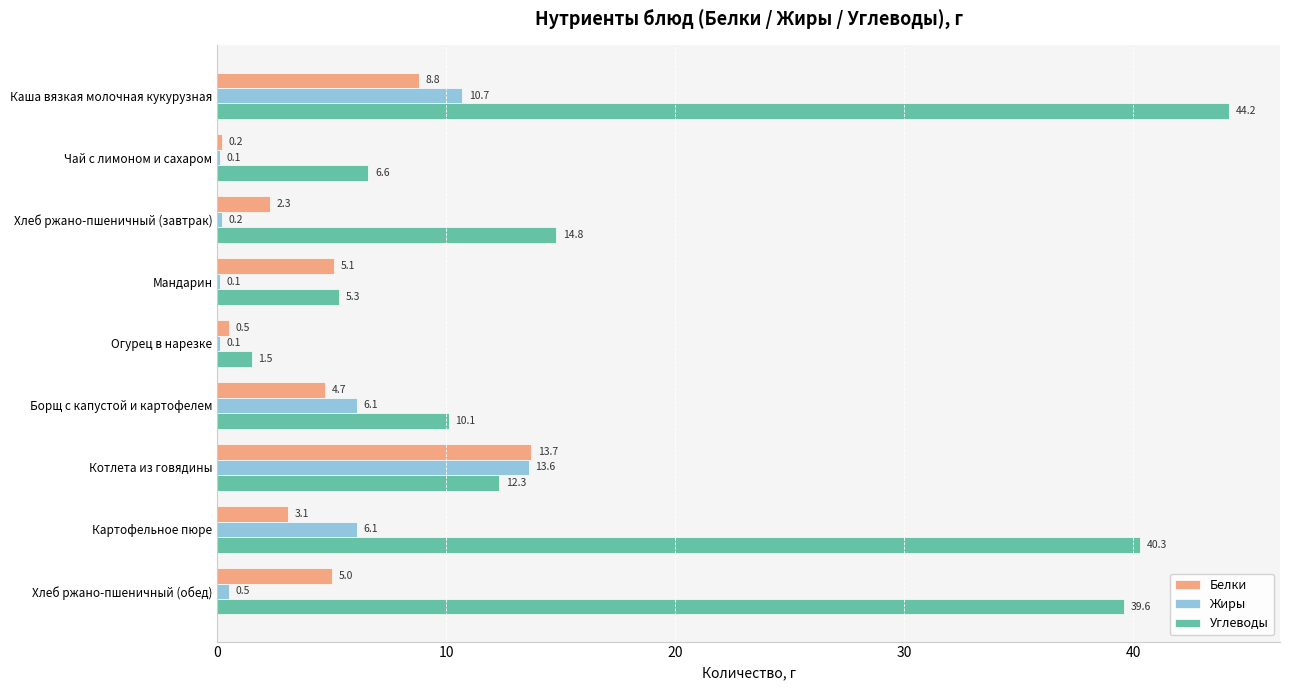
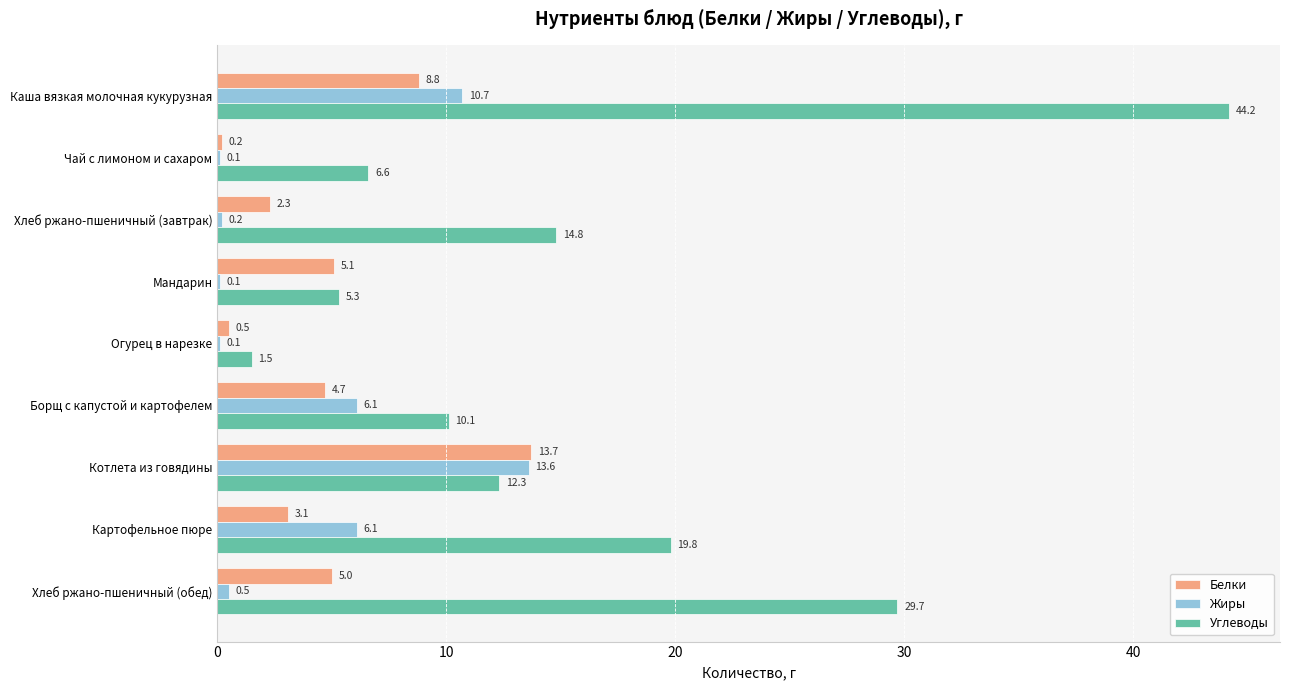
  {
    "Белки": {
      "Каша вязкая молочная кукурузная": 8.8,
      "Чай с лимоном и сахаром": 0.2,
      "Хлеб ржано-пшеничный (завтрак)": 2.3,
      "Мандарин": 5.1,
      "Огурец в нарезке": 0.5,
      "Борщ с капустой и картофелем": 4.7,
      "Котлета из говядины": 13.7,
      "Картофельное пюре": 3.1,
      "Хлеб ржано-пшеничный (обед)": 5.0
    },
    "Жиры": {
      "Каша вязкая молочная кукурузная": 10.7,
      "Чай с лимоном и сахаром": 0.1,
      "Хлеб ржано-пшеничный (завтрак)": 0.2,
      "Мандарин": 0.1,
      "Огурец в нарезке": 0.1,
      "Борщ с капустой и картофелем": 6.1,
      "Котлета из говядины": 13.6,
      "Картофельное пюре": 6.1,
      "Хлеб ржано-пшеничный (обед)": 0.5
    },
    "Углеводы": {
      "Каша вязкая молочная кукурузная": 44.2,
      "Чай с лимоном и сахаром": 6.6,
      "Хлеб ржано-пшеничный (завтрак)": 14.8,
      "Мандарин": 5.3,
      "Огурец в нарезке": 1.5,
      "Борщ с капустой и картофелем": 10.1,
      "Котлета из говядины": 12.3,
-     "Картофельное пюре": 40.3,
-     "Хлеб ржано-пшеничный (обед)": 39.6
+     "Картофельное пюре": 19.8,
+     "Хлеб ржано-пшеничный (обед)": 29.7
    }
  }
